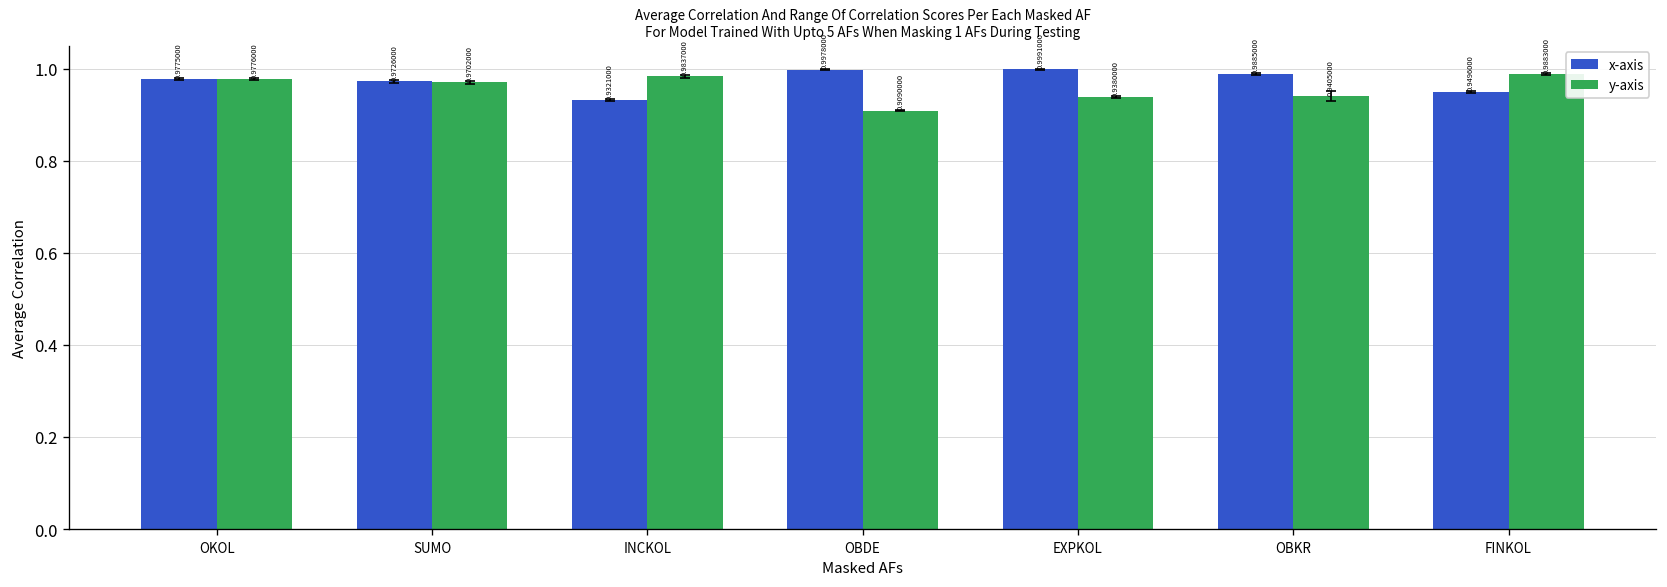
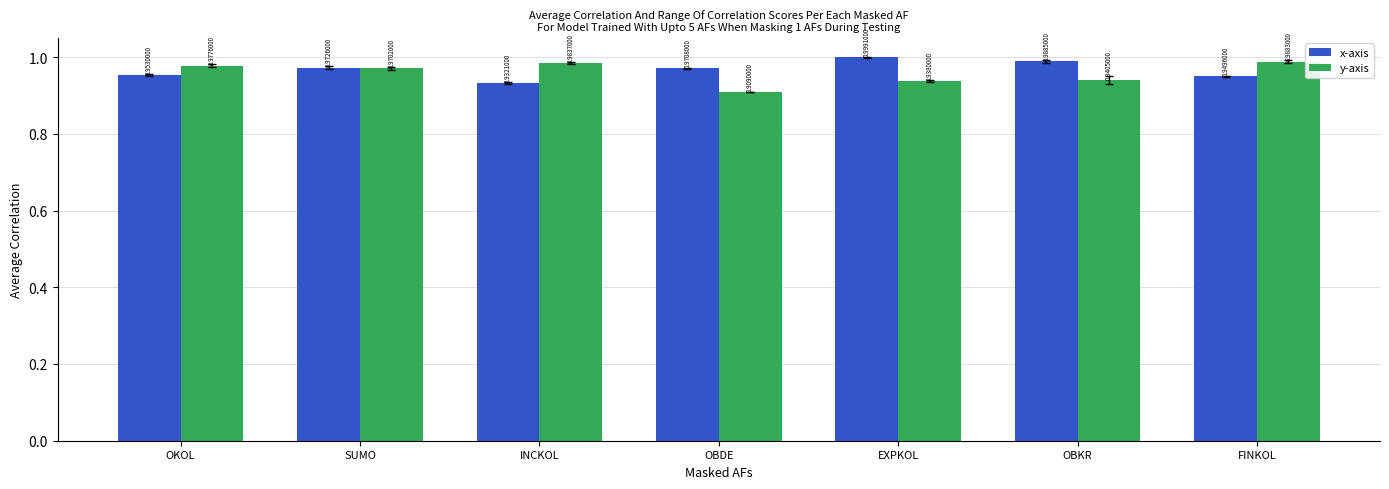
  {
    "x-axis": {
-     "OKOL": 0.9775000,
-     "OBDE": 0.9978000
+     "OKOL": 0.9530000,
+     "OBDE": 0.9708000
    }
  }
